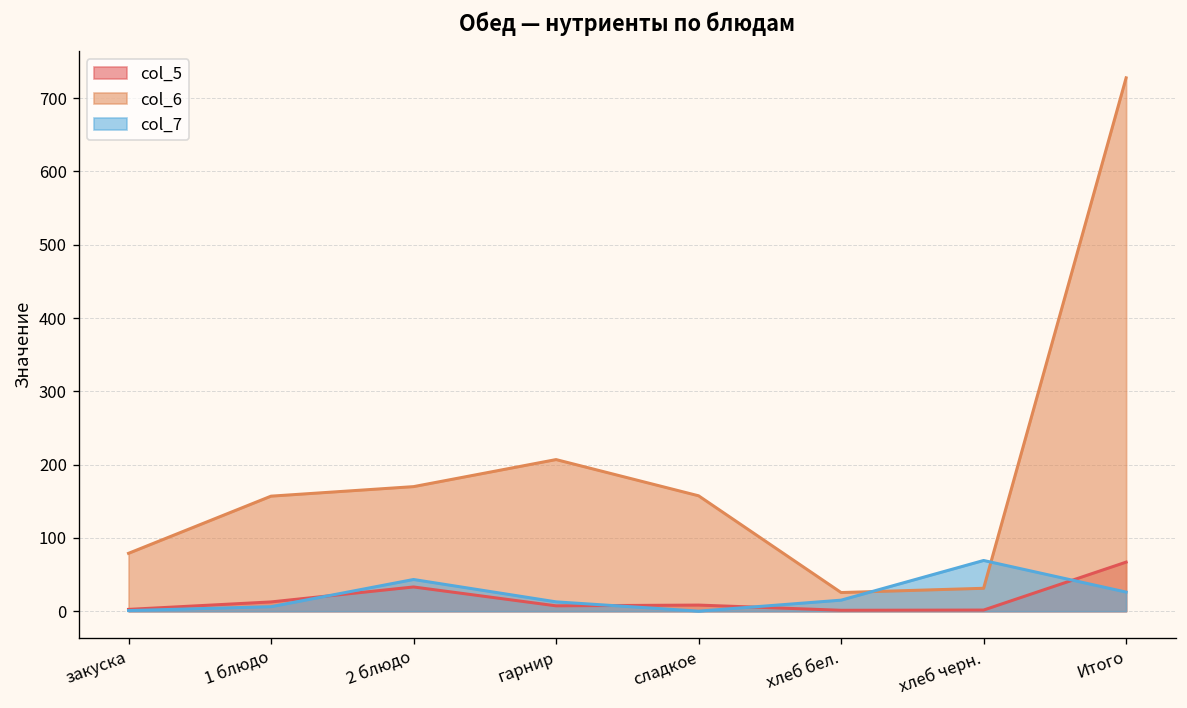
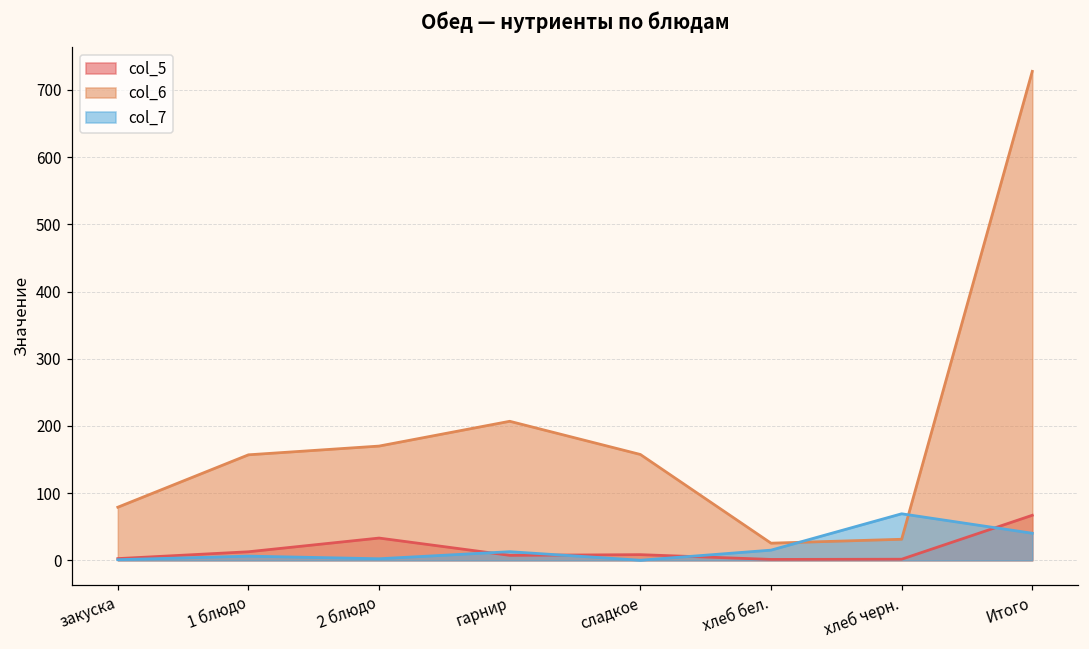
  {
    "col_7": {
      "1 блюдо": 10,
-     "2 блюдо": 40,
+     "2 блюдо": 0,
      "гарнир": 10,
      "сладкое": 0,
      "хлеб бел.": 20,
      "хлеб черн.": 70,
-     "Итого": 30
+     "Итого": 40
    }
  }
